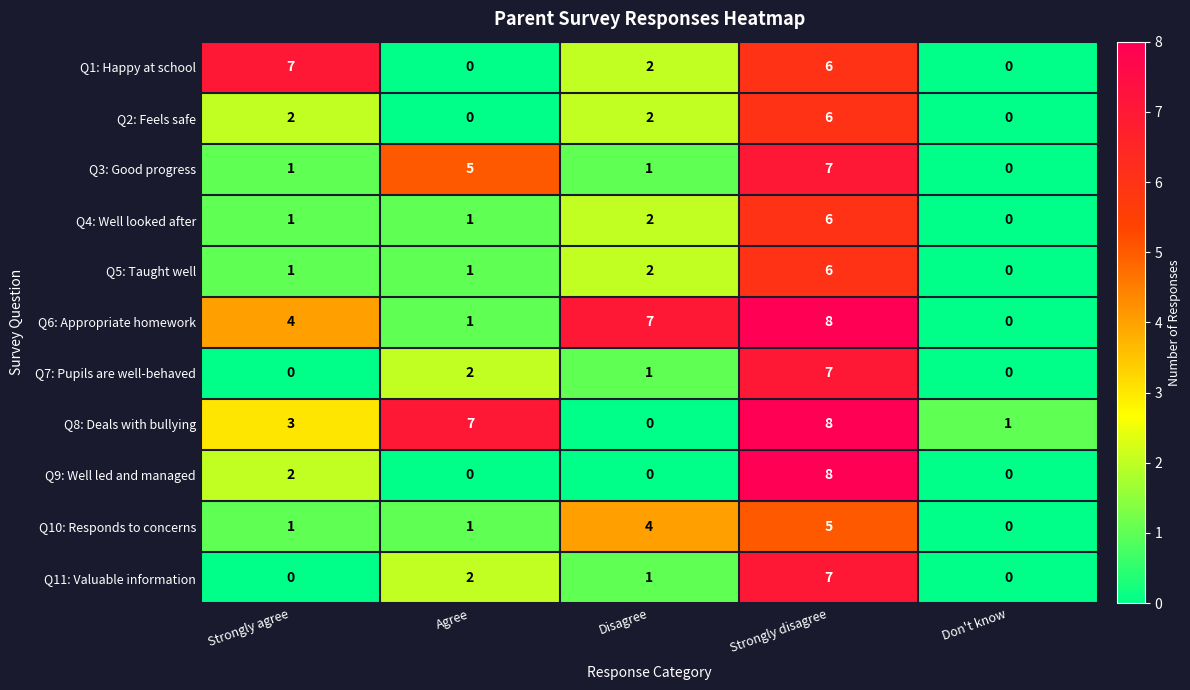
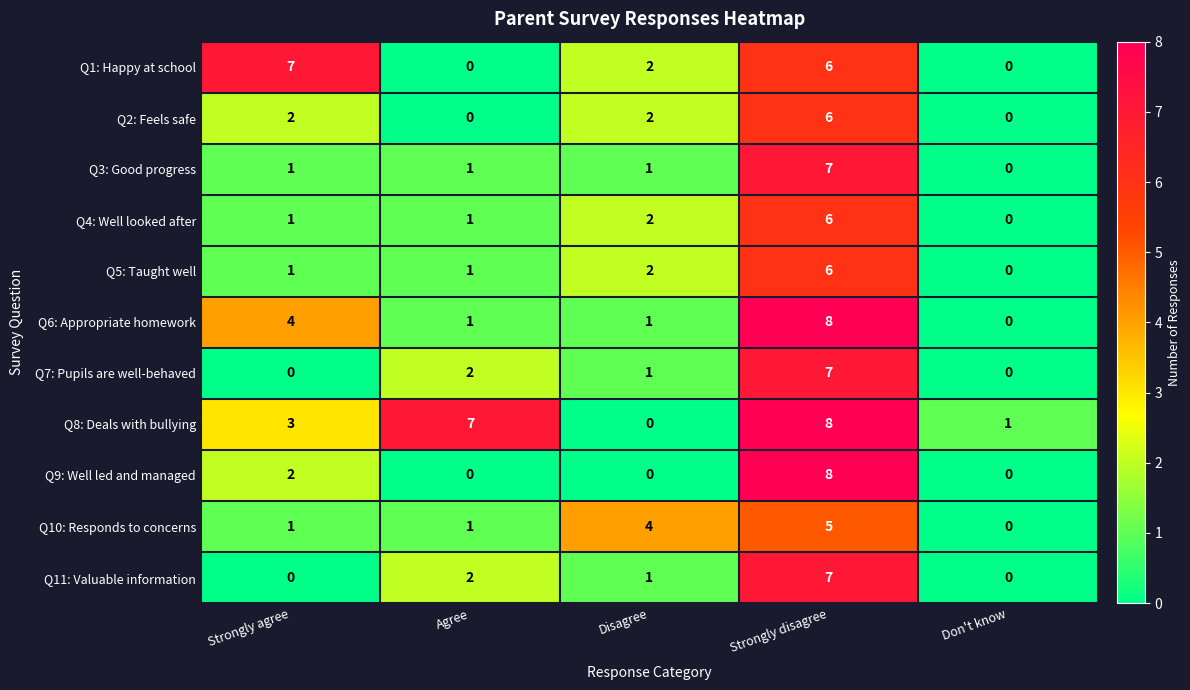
  {
    "Q1: Happy at school": {
      "Strongly agree": 7,
      "Agree": 0,
      "Disagree": 2,
      "Strongly disagree": 6,
      "Don't know": 0
    },
    "Q2: Feels safe": {
      "Strongly agree": 2,
      "Agree": 0,
      "Disagree": 2,
      "Strongly disagree": 6,
      "Don't know": 0
    },
    "Q3: Good progress": {
      "Strongly agree": 1,
-     "Agree": 5,
+     "Agree": 1,
      "Disagree": 1,
      "Strongly disagree": 7,
      "Don't know": 0
    },
    "Q4: Well looked after": {
      "Strongly agree": 1,
      "Agree": 1,
      "Disagree": 2,
      "Strongly disagree": 6,
      "Don't know": 0
    },
    "Q5: Taught well": {
      "Strongly agree": 1,
      "Agree": 1,
      "Disagree": 2,
      "Strongly disagree": 6,
      "Don't know": 0
    },
    "Q6: Appropriate homework": {
      "Strongly agree": 4,
      "Agree": 1,
-     "Disagree": 7,
+     "Disagree": 1,
      "Strongly disagree": 8,
      "Don't know": 0
    },
    "Q7: Pupils are well-behaved": {
      "Strongly agree": 0,
      "Agree": 2,
      "Disagree": 1,
      "Strongly disagree": 7,
      "Don't know": 0
    },
    "Q8: Deals with bullying": {
      "Strongly agree": 3,
      "Agree": 7,
      "Disagree": 0,
      "Strongly disagree": 8,
      "Don't know": 1
    },
    "Q9: Well led and managed": {
      "Strongly agree": 2,
      "Agree": 0,
      "Disagree": 0,
      "Strongly disagree": 8,
      "Don't know": 0
    },
    "Q10: Responds to concerns": {
      "Strongly agree": 1,
      "Agree": 1,
      "Disagree": 4,
      "Strongly disagree": 5,
      "Don't know": 0
    },
    "Q11: Valuable information": {
      "Strongly agree": 0,
      "Agree": 2,
      "Disagree": 1,
      "Strongly disagree": 7,
      "Don't know": 0
    }
  }
